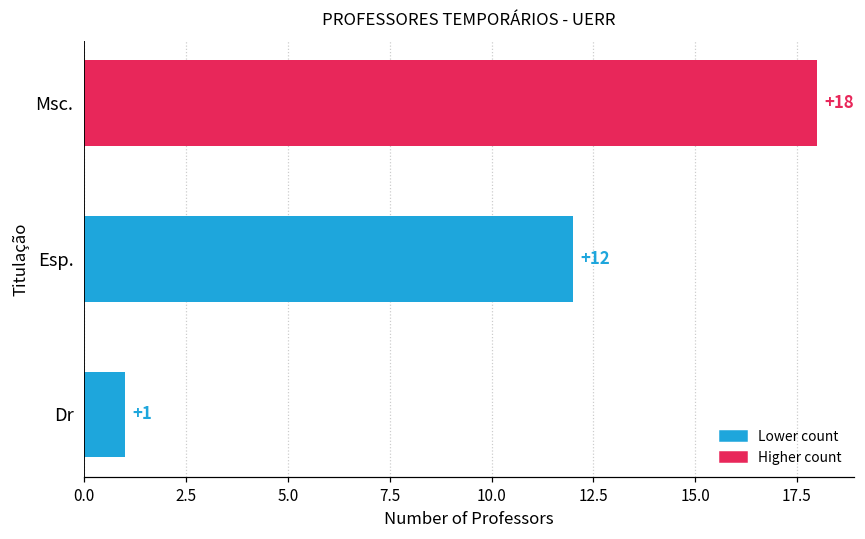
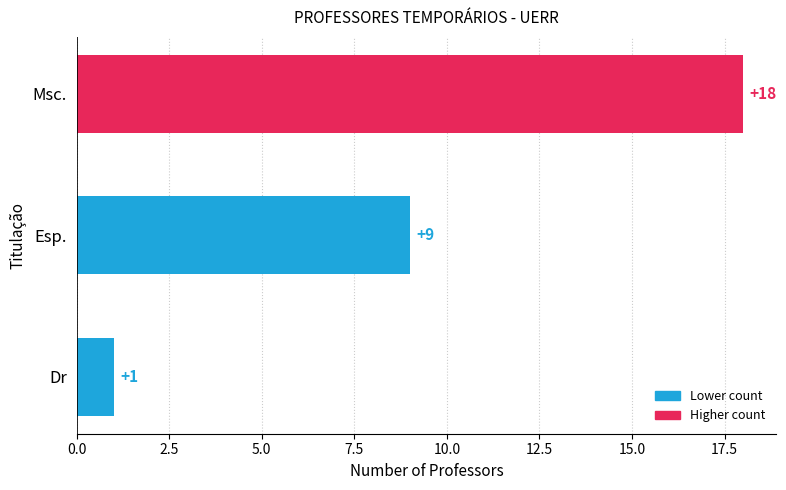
  {
    "Msc.": "+18",
-   "Esp.": "+12",
+   "Esp.": "+9",
    "Dr": "+1"
  }
